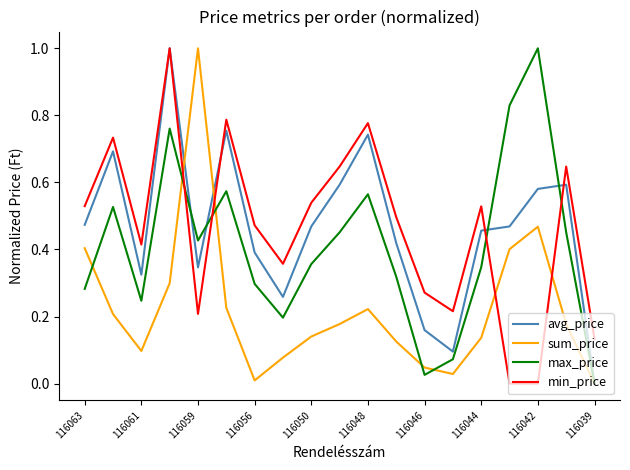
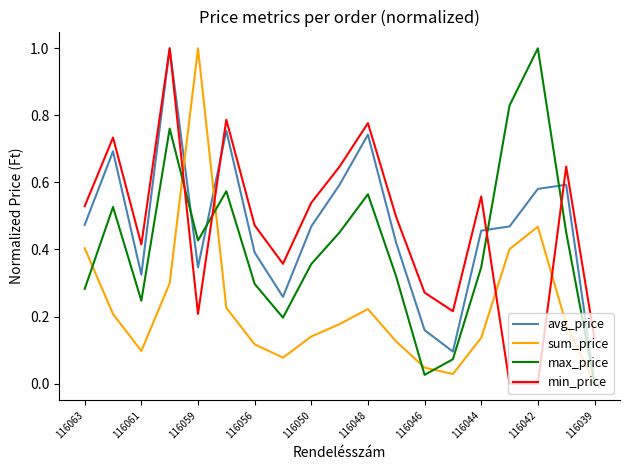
  {
    "avg_price": {
      "116063": 0.47,
      "116061": 0.32,
      "116059": 0.35,
      "116056": 0.39,
      "116050": 0.47,
      "116048": 0.74,
      "116046": 0.16,
      "116044": 0.46,
      "116042": 0.58
    },
    "sum_price": {
      "116063": 0.40,
      "116061": 0.10,
      "116059": 1.00,
-     "116056": 0.01,
+     "116056": 0.12,
      "116050": 0.14,
      "116048": 0.22,
      "116046": 0.05,
      "116044": 0.14,
      "116042": 0.47
    },
    "max_price": {
      "116063": 0.28,
      "116061": 0.25,
      "116059": 0.43,
      "116056": 0.30,
      "116050": 0.36,
      "116048": 0.56,
      "116046": 0.03,
      "116044": 0.35,
      "116042": 1.00
    },
    "min_price": {
      "116063": 0.53,
      "116061": 0.41,
      "116059": 0.21,
      "116056": 0.47,
      "116050": 0.54,
      "116048": 0.78,
      "116046": 0.27,
-     "116044": 0.53
+     "116044": 0.56
    }
  }
